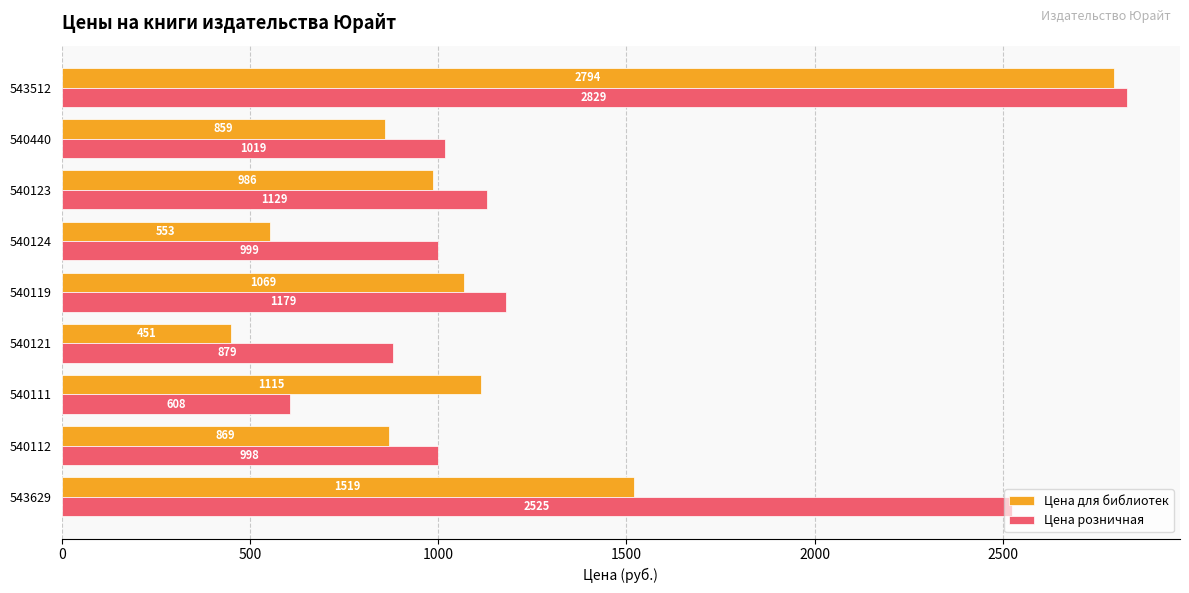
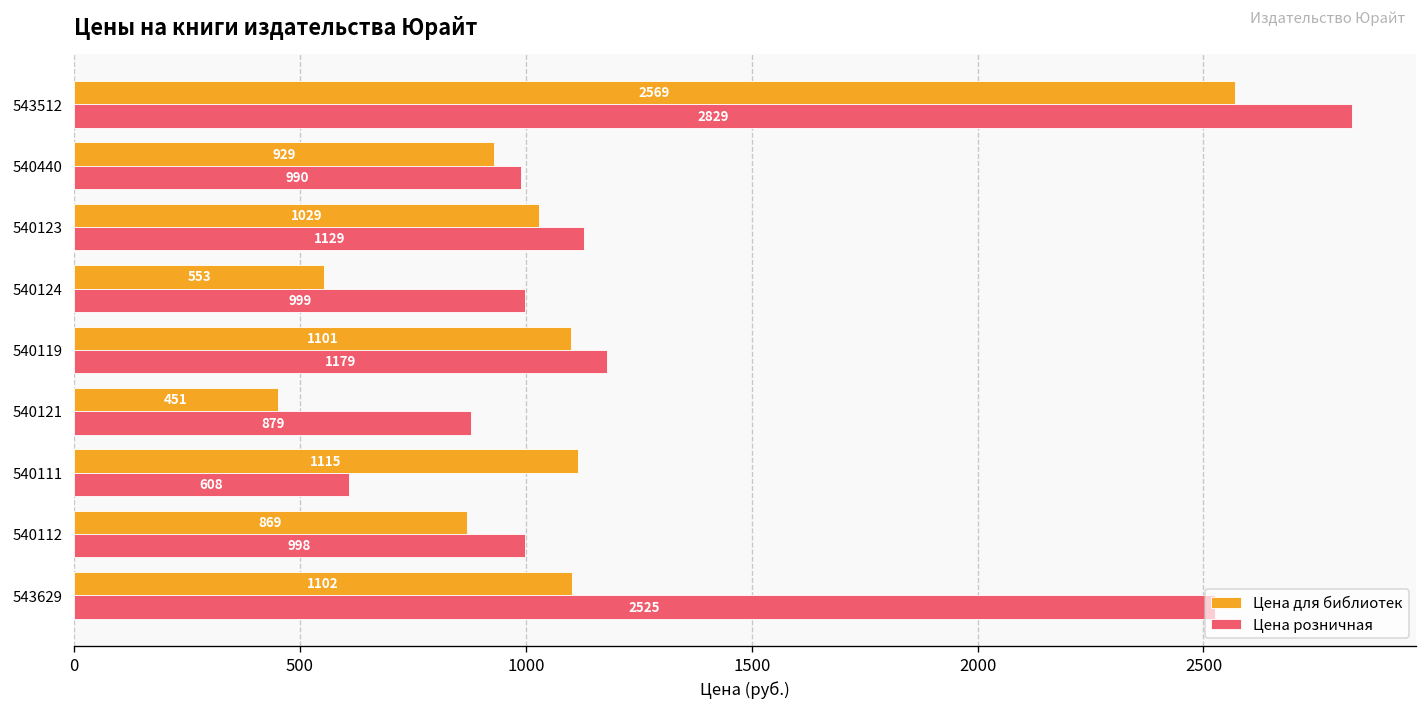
  {
    "Цена для библиотек": {
-     "543512": 2794,
-     "540440": 859,
-     "540123": 986,
+     "543512": 2569,
+     "540440": 929,
+     "540123": 1029,
      "540124": 553,
-     "540119": 1069,
+     "540119": 1101,
      "540121": 451,
      "540111": 1115,
      "540112": 869,
-     "543629": 1519
+     "543629": 1102
    },
    "Цена розничная": {
      "543512": 2829,
-     "540440": 1019,
+     "540440": 990,
      "540123": 1129,
      "540124": 999,
      "540119": 1179,
      "540121": 879,
      "540111": 608,
      "540112": 998
    }
  }
